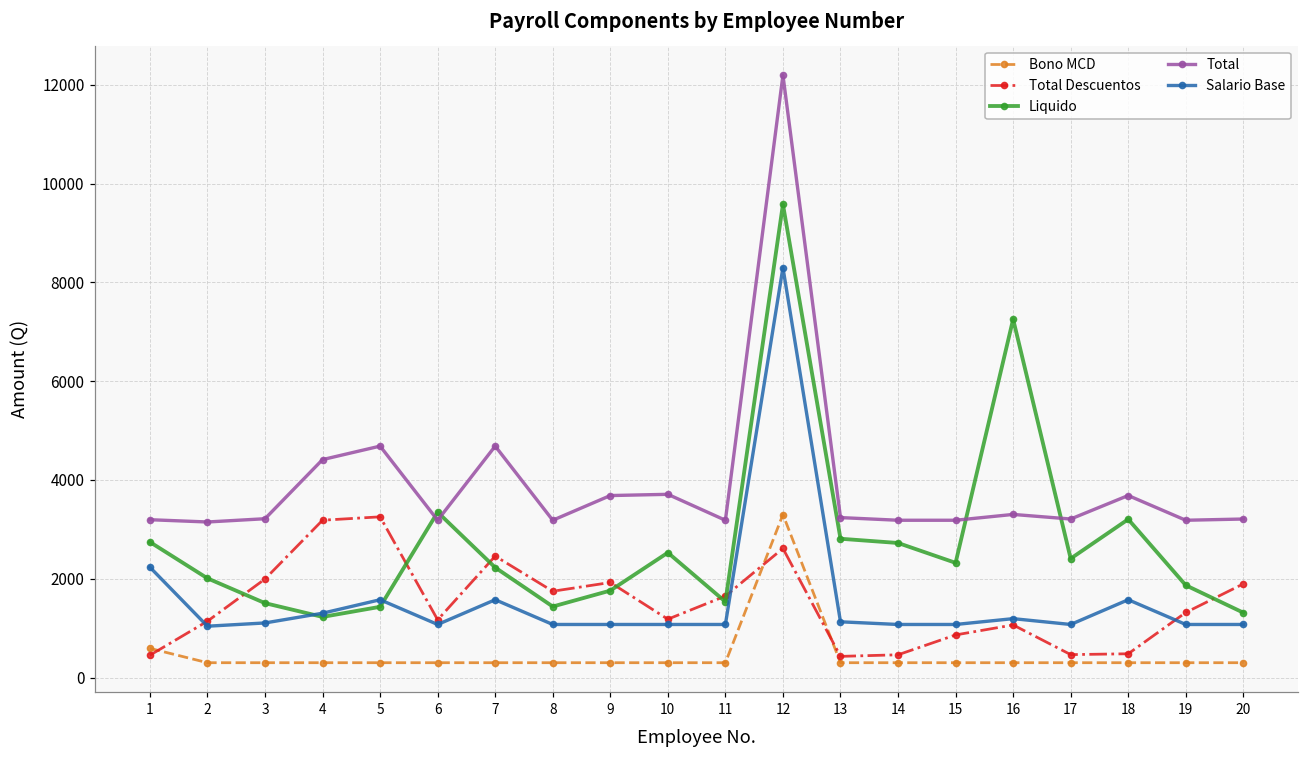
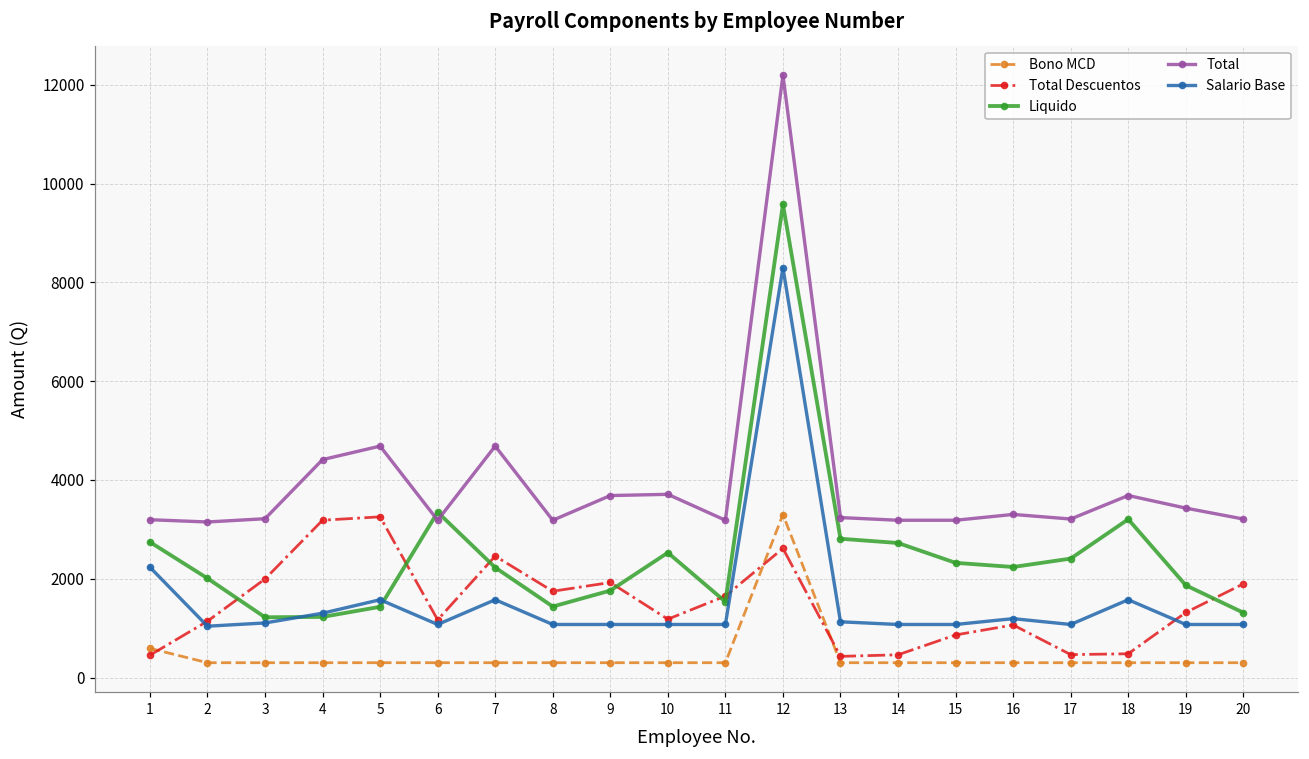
  {
    "Bono MCD": {
      "1": 600,
      "2": 300,
      "3": 300,
      "4": 300,
      "5": 300,
      "6": 300,
      "7": 300,
      "8": 300,
      "9": 300,
      "10": 300,
      "11": 300,
      "12": 3300,
      "13": 300,
      "14": 300,
      "15": 300,
      "16": 300,
      "17": 300,
      "18": 300,
      "19": 300,
      "20": 300
    },
    "Total Descuentos": {
      "1": 500,
      "2": 1100,
      "3": 2000,
      "4": 3200,
      "5": 3300,
      "6": 1200,
      "7": 2500,
      "8": 1700,
      "9": 1900,
      "10": 1200,
      "11": 1600,
      "12": 2600,
      "13": 400,
      "14": 500,
      "15": 900,
      "16": 1100,
      "17": 500,
      "18": 500,
      "19": 1300,
      "20": 1900
    },
    "Liquido": {
      "1": 2700,
      "2": 2000,
-     "3": 1500,
+     "3": 1200,
      "4": 1200,
      "5": 1400,
      "6": 3300,
      "7": 2200,
      "8": 1400,
      "9": 1800,
      "10": 2500,
      "11": 1500,
      "12": 9600,
      "13": 2800,
      "14": 2700,
      "15": 2300,
-     "16": 7300,
+     "16": 2200,
      "17": 2400,
      "18": 3200,
      "19": 1900,
      "20": 1300
    },
    "Total": {
      "1": 3200,
      "2": 3100,
      "3": 3200,
      "4": 4400,
      "5": 4700,
      "6": 3200,
      "7": 4700,
      "8": 3200,
      "9": 3700,
      "10": 3700,
      "11": 3200,
      "12": 12200,
      "13": 3200,
      "14": 3200,
      "15": 3200,
      "16": 3300,
      "17": 3200,
      "18": 3700,
-     "19": 3200,
+     "19": 3400,
      "20": 3200
    },
    "Salario Base": {
      "1": 2200,
      "2": 1000,
      "3": 1100,
      "4": 1300,
      "5": 1600,
      "6": 1100,
      "7": 1600,
      "8": 1100,
      "9": 1100,
      "10": 1100,
      "11": 1100,
      "12": 8300,
      "13": 1100,
      "14": 1100,
      "15": 1100,
      "16": 1200,
      "17": 1100,
      "18": 1600,
      "19": 1100,
      "20": 1100
    }
  }
